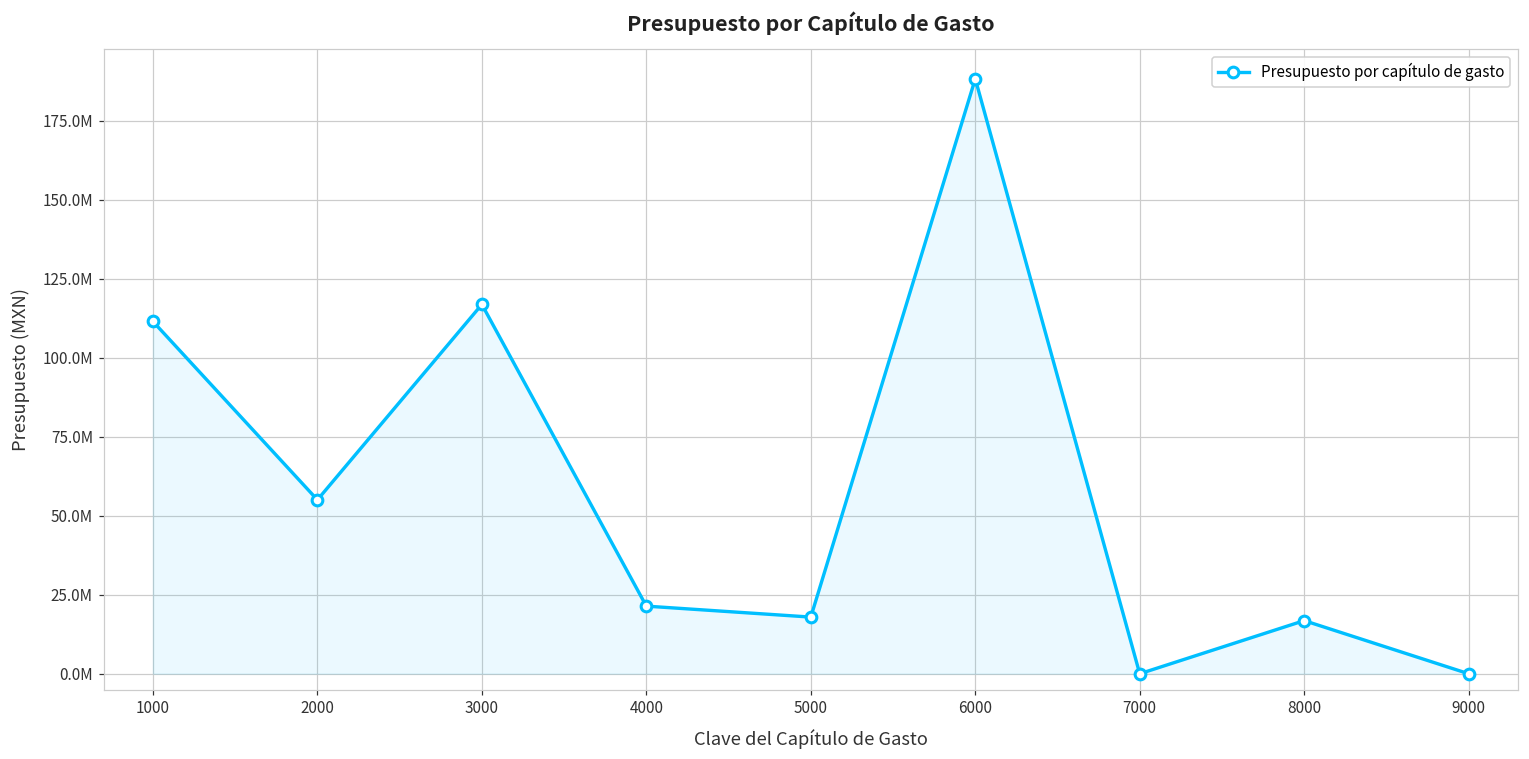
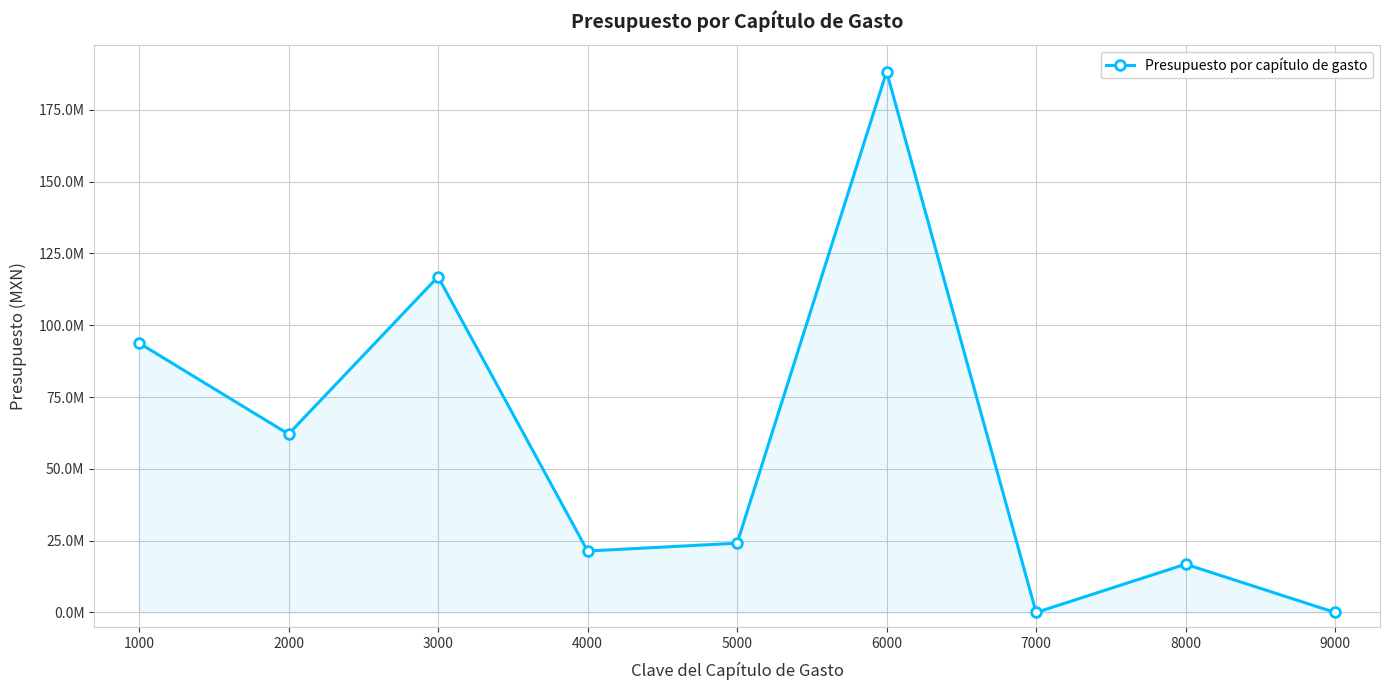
  {
-   "1000": 112000000,
-   "2000": 55000000,
+   "1000": 94000000,
+   "2000": 62000000,
    "3000": 117000000,
    "4000": 21000000,
-   "5000": 18000000,
+   "5000": 24000000,
    "6000": 188000000,
    "7000": 0,
    "8000": 17000000,
    "9000": 0
  }
